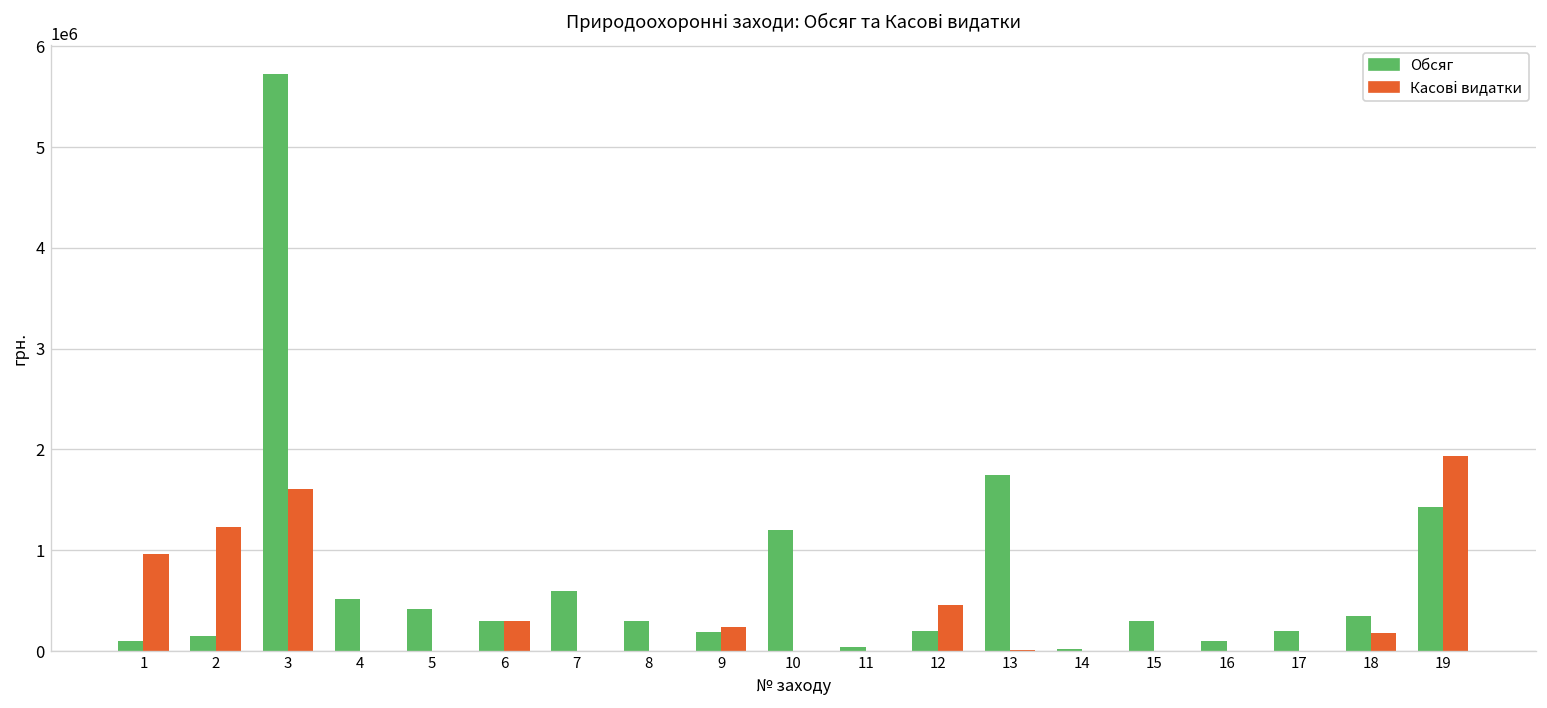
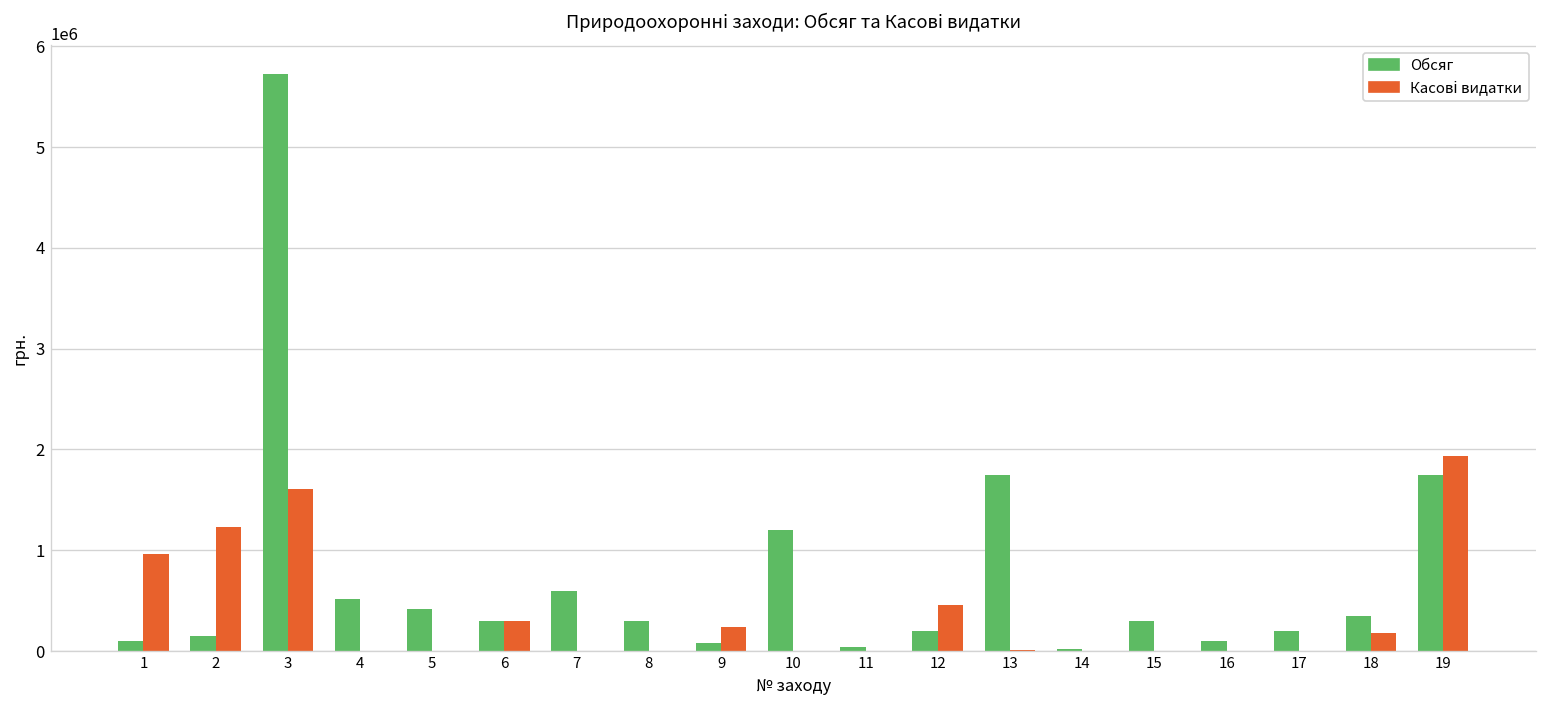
  {
    "Обсяг": {
      "1": 100000,
      "2": 200000,
      "3": 5700000,
      "4": 500000,
      "5": 400000,
      "6": 300000,
      "7": 600000,
      "8": 300000,
-     "9": 200000,
+     "9": 100000,
      "10": 1200000,
      "11": 0,
      "12": 200000,
      "13": 1700000,
      "15": 300000,
      "16": 100000,
      "17": 200000,
      "18": 300000,
-     "19": 1400000
+     "19": 1800000
    },
    "Касові видатки": {
      "1": 1000000,
      "2": 1200000,
      "3": 1600000,
      "4": 0,
      "5": 0,
      "6": 300000,
      "7": 0,
      "8": 0,
      "9": 200000,
      "10": 0,
      "11": 0,
      "12": 500000,
      "14": 0,
      "15": 0,
      "16": 0,
      "17": 0,
      "18": 200000,
      "19": 1900000
    }
  }
